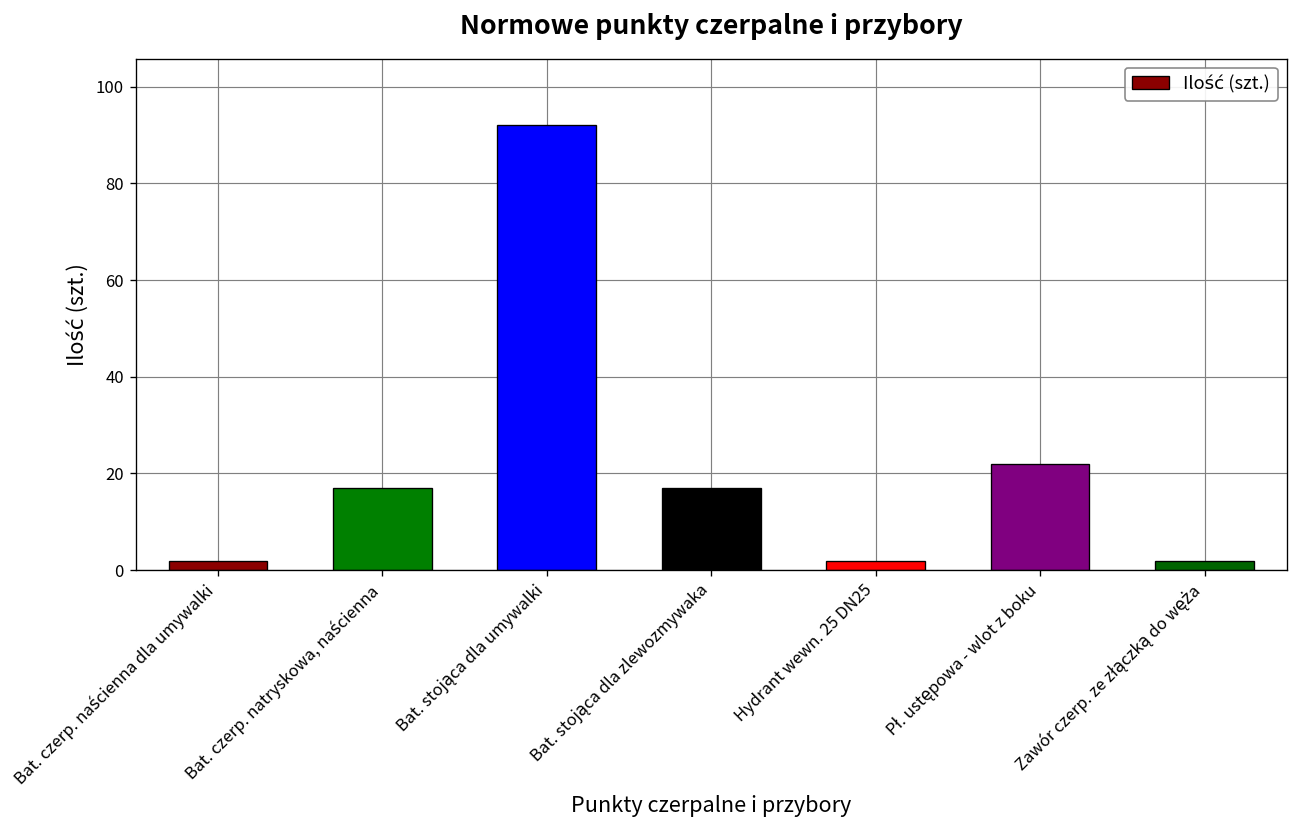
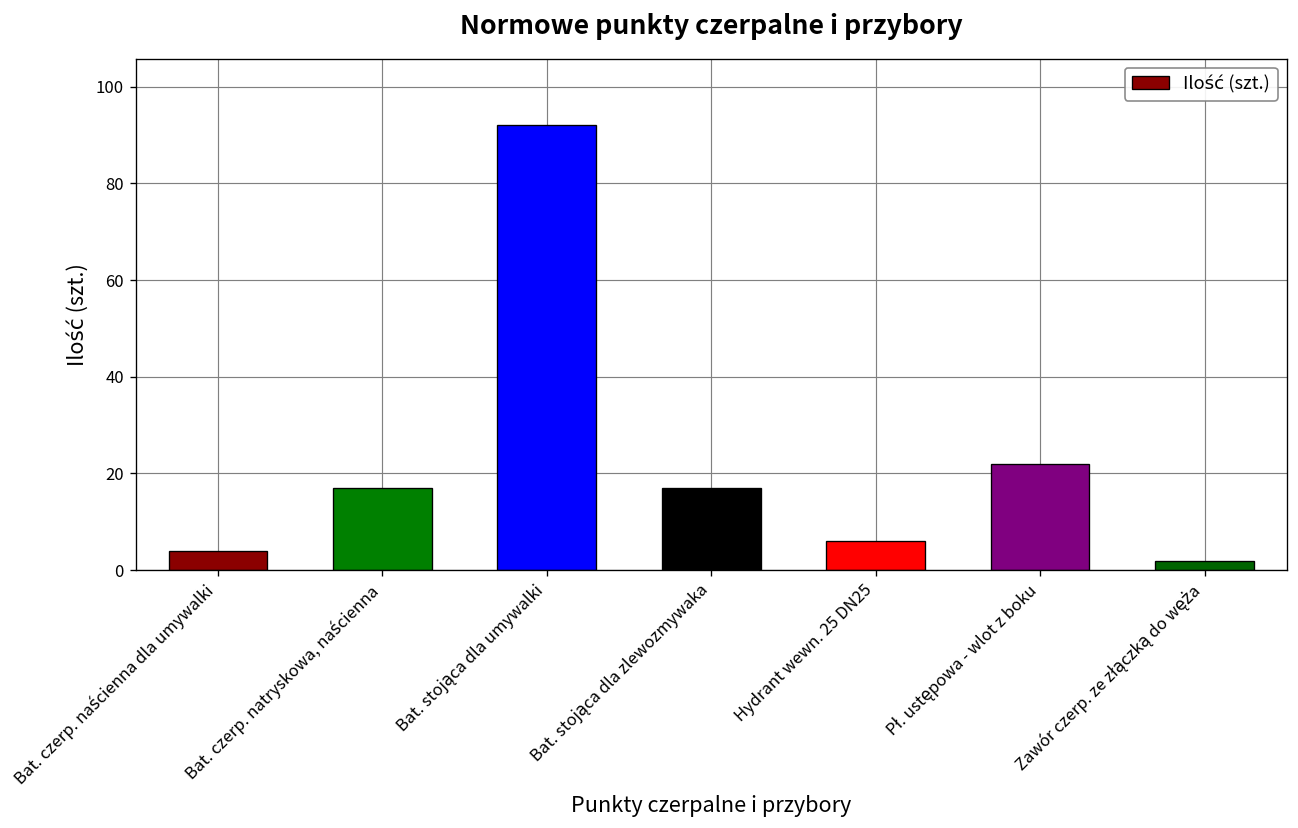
  {
-   "Bat. czerp. naścienna dla umywalki": 2,
+   "Bat. czerp. naścienna dla umywalki": 4,
    "Bat. czerp. natryskowa, naścienna": 17,
    "Bat. stojąca dla umywalki": 92,
    "Bat. stojąca dla zlewozmywaka": 17,
-   "Hydrant wewn. 25 DN25": 2,
+   "Hydrant wewn. 25 DN25": 6,
    "Pł. ustępowa - wlot z boku": 22,
    "Zawór czerp. ze złączką do węża": 2
  }
